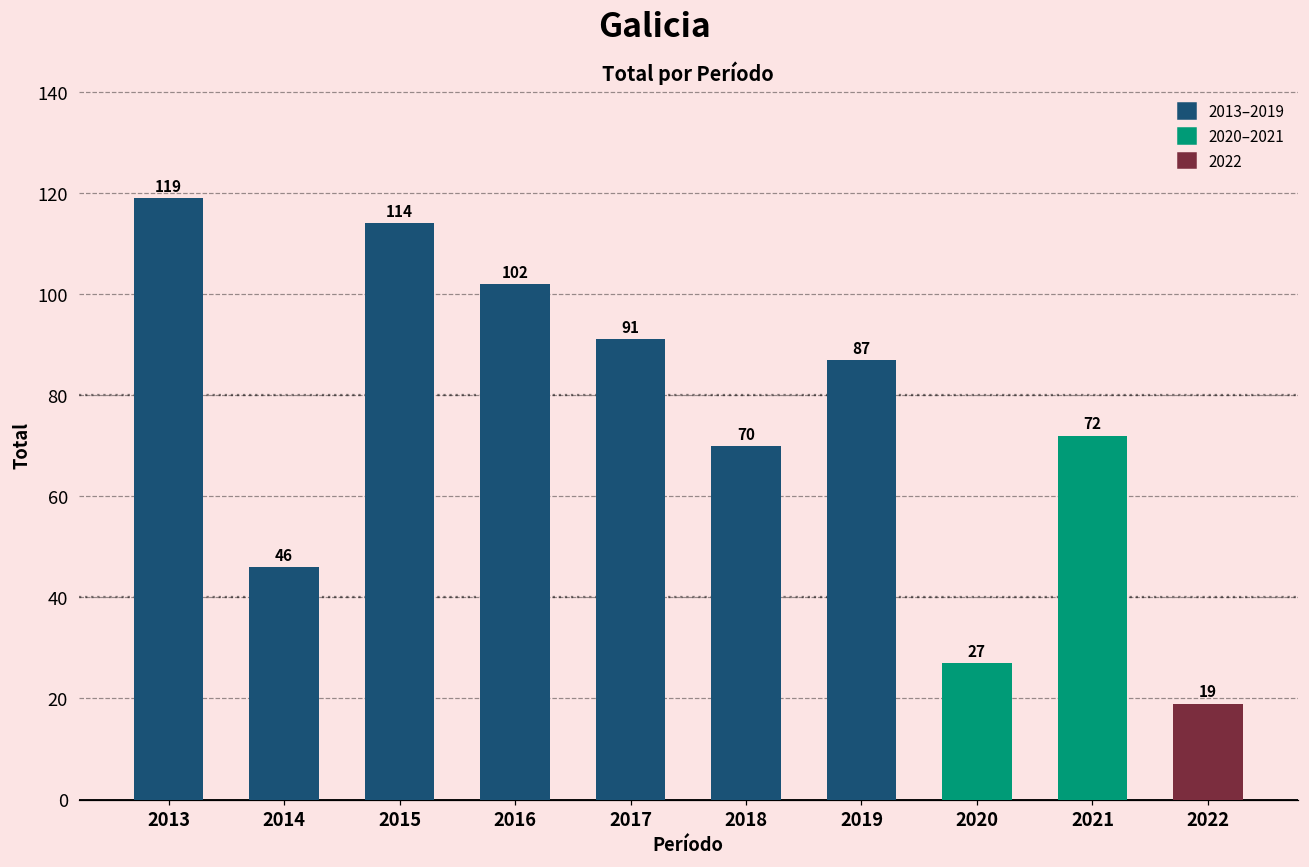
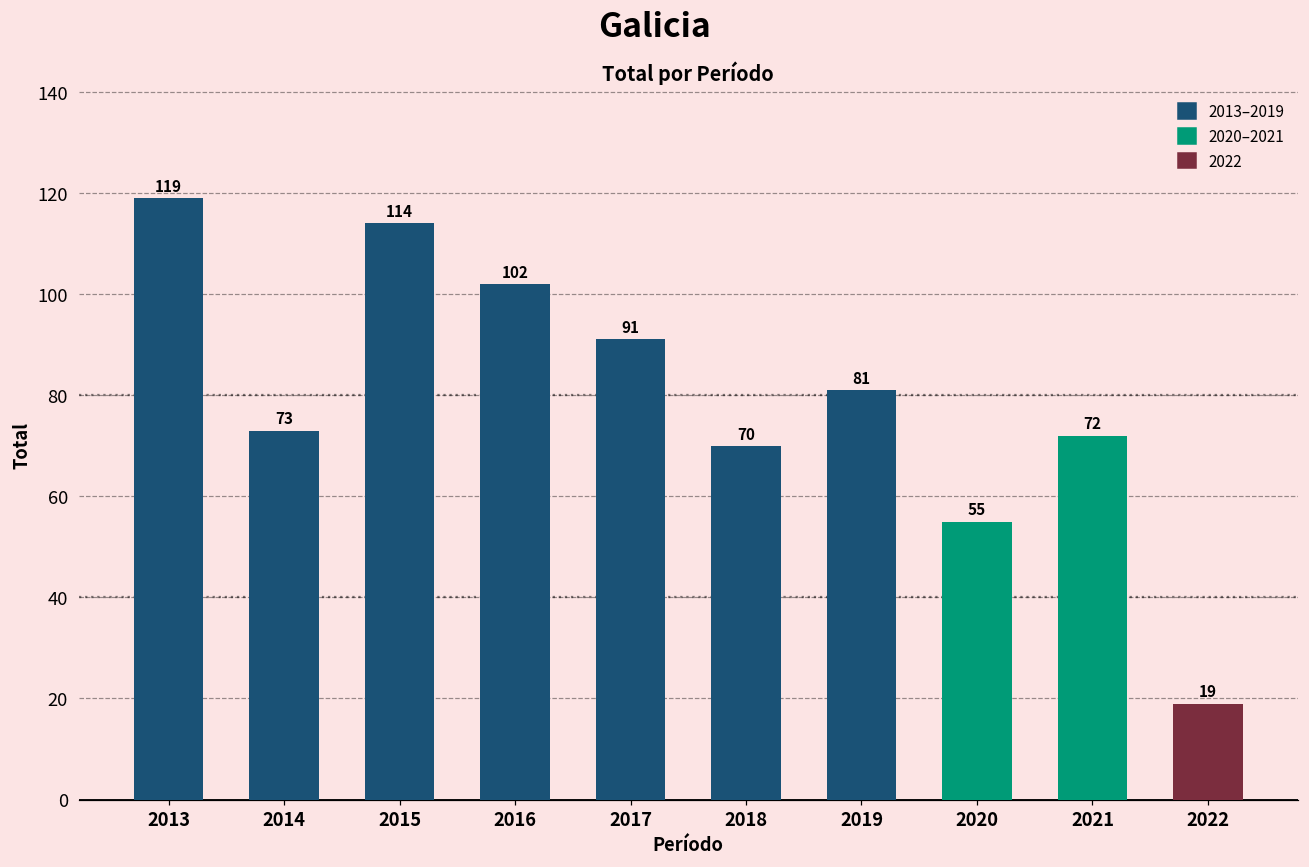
  {
    "2013": 119,
-   "2014": 46,
+   "2014": 73,
    "2015": 114,
    "2016": 102,
    "2017": 91,
    "2018": 70,
-   "2019": 87,
-   "2020": 27,
+   "2019": 81,
+   "2020": 55,
    "2021": 72,
    "2022": 19
  }
